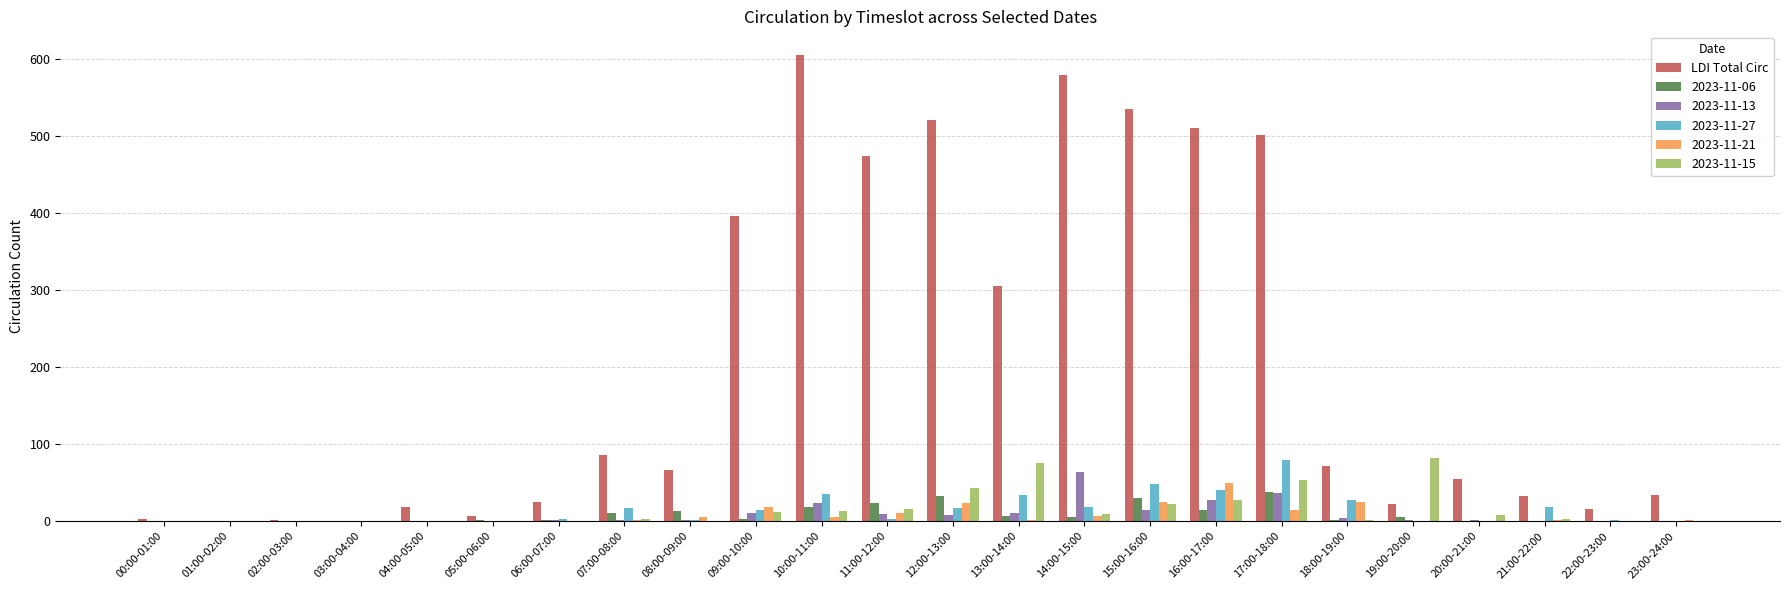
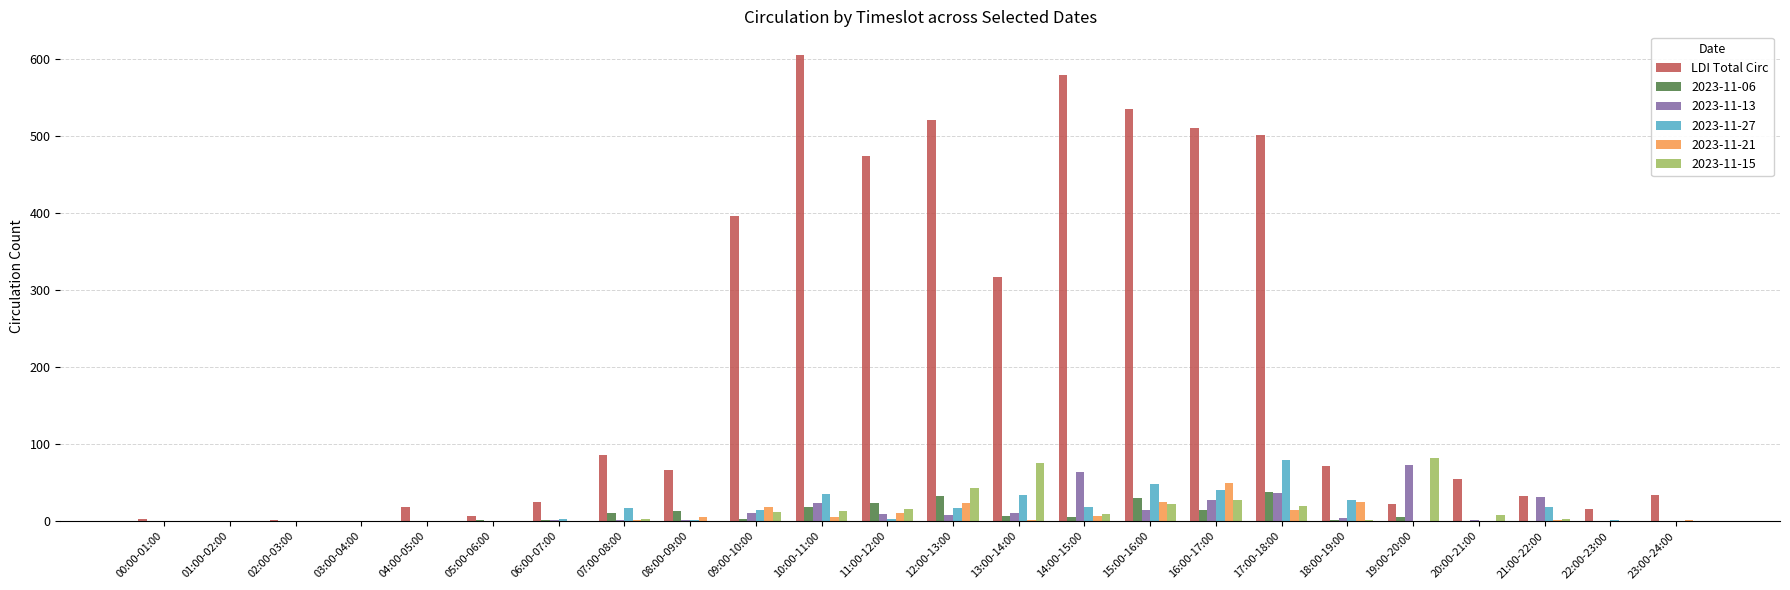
  {
    "LDI Total Circ": {
      "01:00-02:00": 0,
      "03:00-04:00": 0,
      "04:00-05:00": 20,
      "05:00-06:00": 10,
      "06:00-07:00": 30,
      "07:00-08:00": 90,
      "08:00-09:00": 70,
      "09:00-10:00": 400,
      "10:00-11:00": 610,
      "11:00-12:00": 470,
      "12:00-13:00": 520,
-     "13:00-14:00": 310,
+     "13:00-14:00": 320,
      "14:00-15:00": 580,
      "15:00-16:00": 540,
      "16:00-17:00": 510,
      "17:00-18:00": 500,
      "18:00-19:00": 70,
      "19:00-20:00": 20,
      "20:00-21:00": 60,
      "21:00-22:00": 30,
      "22:00-23:00": 20,
      "23:00-24:00": 30
    },
    "2023-11-06": {
      "00:00-01:00": 0,
      "01:00-02:00": 0,
      "02:00-03:00": 0,
      "03:00-04:00": 0,
      "04:00-05:00": 0,
      "07:00-08:00": 10,
      "08:00-09:00": 10,
      "10:00-11:00": 20,
      "11:00-12:00": 20,
      "12:00-13:00": 30,
      "13:00-14:00": 10,
      "14:00-15:00": 10,
      "15:00-16:00": 30,
      "16:00-17:00": 20,
      "17:00-18:00": 40,
      "19:00-20:00": 10,
      "20:00-21:00": 0,
      "21:00-22:00": 0,
      "22:00-23:00": 0,
      "23:00-24:00": 0
    },
    "2023-11-13": {
      "00:00-01:00": 0,
      "01:00-02:00": 0,
      "02:00-03:00": 0,
      "03:00-04:00": 0,
      "04:00-05:00": 0,
      "05:00-06:00": 0,
      "09:00-10:00": 10,
      "10:00-11:00": 20,
      "11:00-12:00": 10,
      "12:00-13:00": 10,
      "13:00-14:00": 10,
      "14:00-15:00": 60,
      "15:00-16:00": 20,
      "16:00-17:00": 30,
      "17:00-18:00": 40,
      "18:00-19:00": 0,
-     "19:00-20:00": 0,
-     "21:00-22:00": 0,
+     "19:00-20:00": 70,
+     "21:00-22:00": 30,
      "22:00-23:00": 0,
      "23:00-24:00": 0
    },
    "2023-11-27": {
      "00:00-01:00": 0,
      "01:00-02:00": 0,
      "02:00-03:00": 0,
      "03:00-04:00": 0,
      "04:00-05:00": 0,
      "05:00-06:00": 0,
      "07:00-08:00": 20,
      "09:00-10:00": 10,
      "10:00-11:00": 40,
      "12:00-13:00": 20,
      "13:00-14:00": 30,
      "14:00-15:00": 20,
      "15:00-16:00": 50,
      "16:00-17:00": 40,
      "17:00-18:00": 80,
      "18:00-19:00": 30,
      "19:00-20:00": 0,
      "20:00-21:00": 0,
      "21:00-22:00": 20,
      "23:00-24:00": 0
    },
    "2023-11-21": {
      "00:00-01:00": 0,
      "01:00-02:00": 0,
      "02:00-03:00": 0,
      "03:00-04:00": 0,
      "04:00-05:00": 0,
      "05:00-06:00": 0,
      "06:00-07:00": 0,
      "08:00-09:00": 10,
      "09:00-10:00": 20,
      "10:00-11:00": 10,
      "11:00-12:00": 10,
      "12:00-13:00": 20,
      "14:00-15:00": 10,
      "15:00-16:00": 30,
      "16:00-17:00": 50,
      "17:00-18:00": 10,
      "18:00-19:00": 30,
      "19:00-20:00": 0,
      "20:00-21:00": 0,
      "22:00-23:00": 0
    },
    "2023-11-15": {
      "00:00-01:00": 0,
      "01:00-02:00": 0,
      "02:00-03:00": 0,
      "03:00-04:00": 0,
      "04:00-05:00": 0,
      "05:00-06:00": 0,
      "06:00-07:00": 0,
      "08:00-09:00": 0,
      "09:00-10:00": 10,
      "10:00-11:00": 10,
      "11:00-12:00": 20,
      "12:00-13:00": 40,
      "13:00-14:00": 80,
      "14:00-15:00": 10,
      "15:00-16:00": 20,
      "16:00-17:00": 30,
-     "17:00-18:00": 50,
+     "17:00-18:00": 20,
      "19:00-20:00": 80,
      "20:00-21:00": 10,
      "22:00-23:00": 0,
      "23:00-24:00": 0
    }
  }
